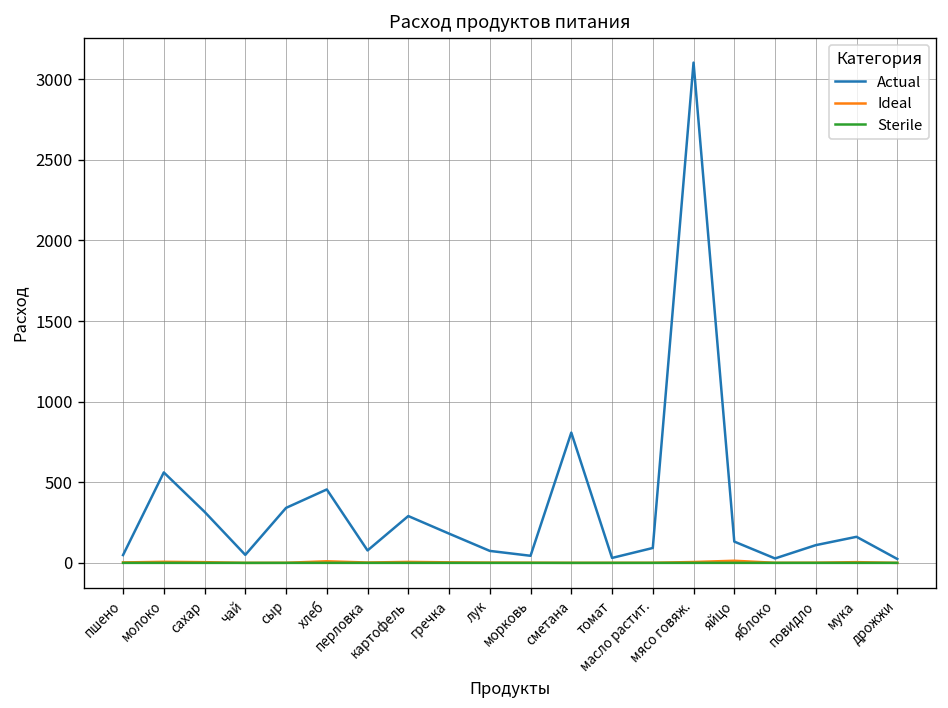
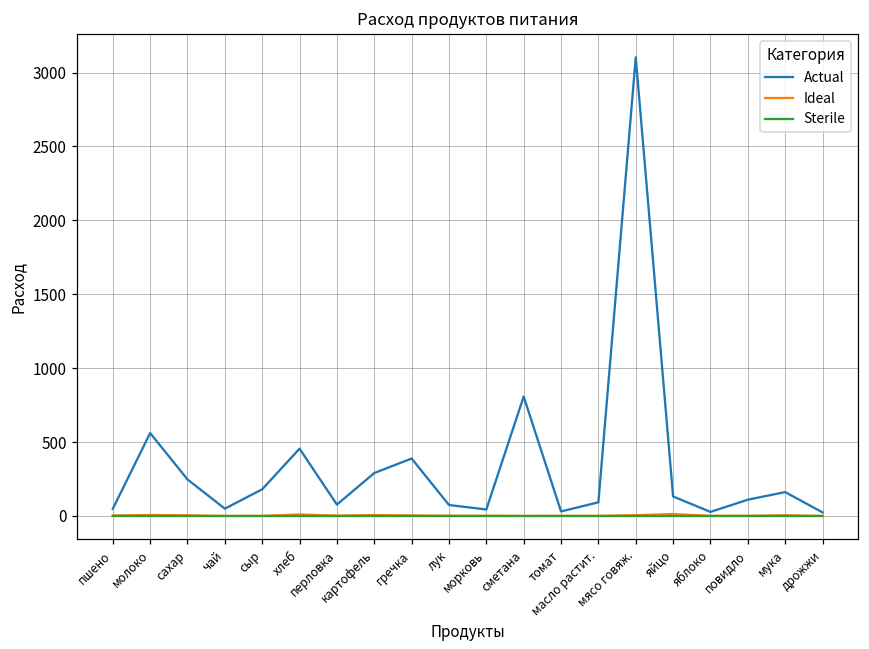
  {
    "Actual": {
      "пшено": 50,
      "молоко": 560,
-     "сахар": 320,
+     "сахар": 250,
      "чай": 50,
-     "сыр": 340,
+     "сыр": 180,
      "хлеб": 460,
      "перловка": 80,
      "картофель": 290,
-     "гречка": 180,
+     "гречка": 390,
      "лук": 70,
      "морковь": 40,
      "сметана": 810,
      "томат": 30,
      "масло растит.": 90,
      "мясо говяж.": 3100,
      "яйцо": 130,
      "яблоко": 30,
      "повидло": 110,
      "мука": 160,
      "дрожжи": 20
    }
  }
